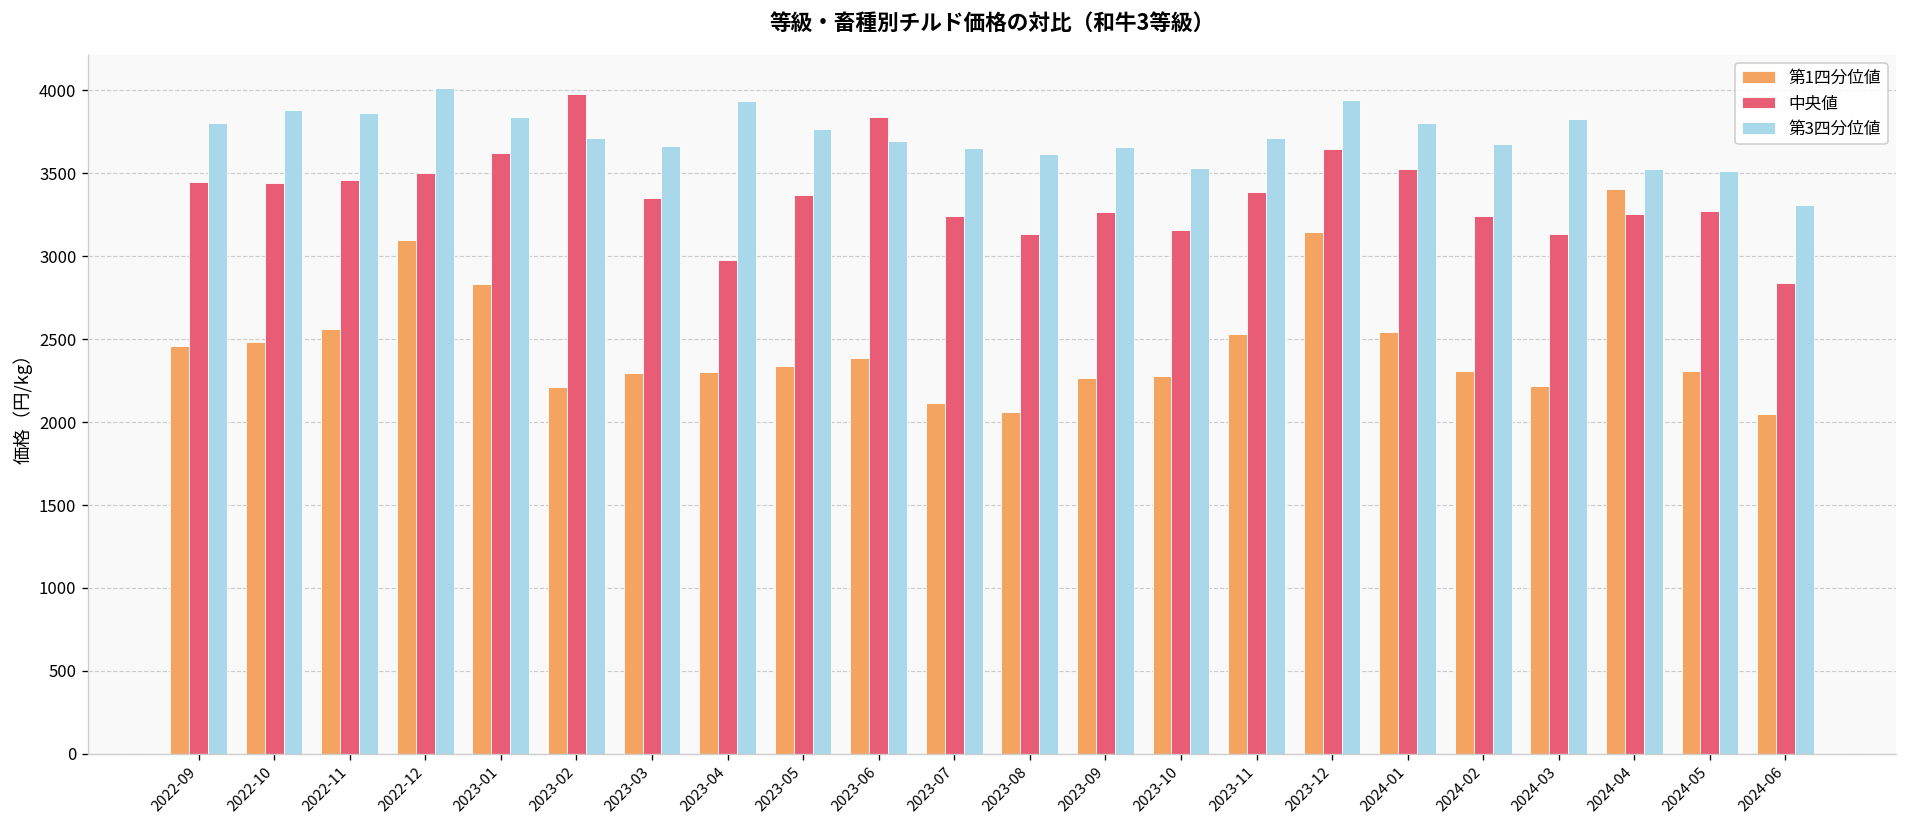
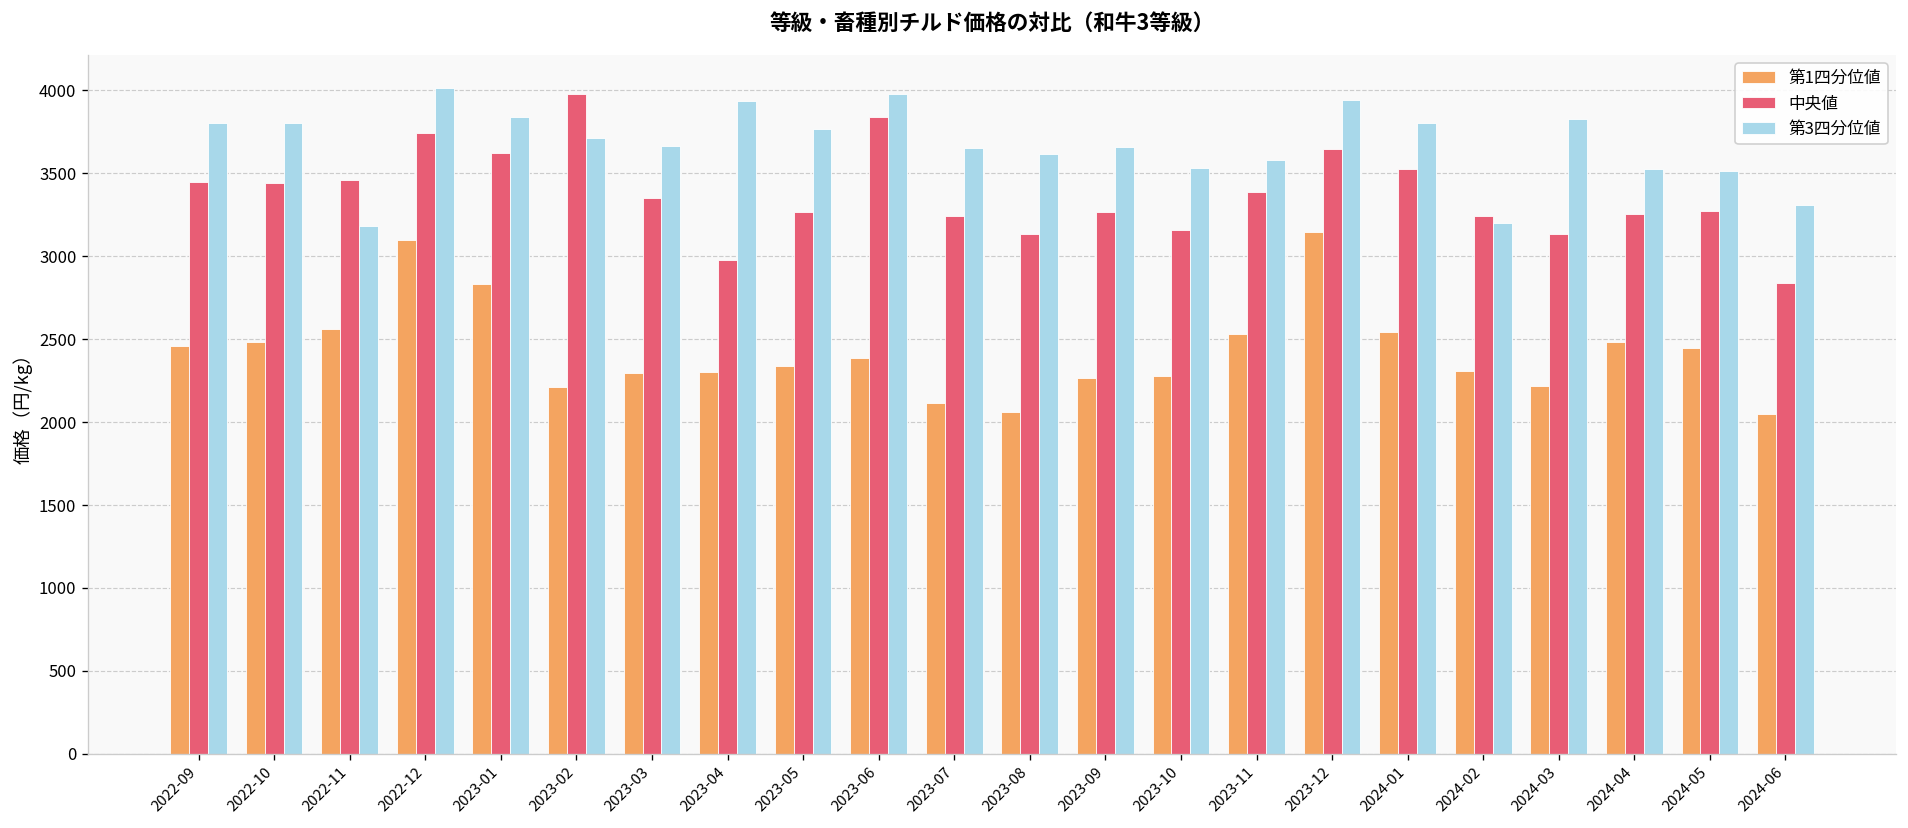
  {
    "第1四分位値": {
      "2022-09": 2460,
      "2022-10": 2480,
      "2022-11": 2560,
      "2022-12": 3090,
      "2023-01": 2830,
      "2023-02": 2210,
      "2023-03": 2300,
      "2023-04": 2300,
      "2023-05": 2340,
      "2023-06": 2390,
      "2023-07": 2110,
      "2023-08": 2060,
      "2023-09": 2270,
      "2023-10": 2280,
      "2023-11": 2530,
      "2023-12": 3150,
      "2024-01": 2540,
      "2024-02": 2310,
      "2024-03": 2220,
-     "2024-04": 3400,
-     "2024-05": 2310,
+     "2024-04": 2480,
+     "2024-05": 2440,
      "2024-06": 2050
    },
    "中央値": {
      "2022-09": 3450,
      "2022-10": 3440,
      "2022-11": 3460,
-     "2022-12": 3500,
+     "2022-12": 3740,
      "2023-01": 3620,
      "2023-02": 3980,
      "2023-03": 3350,
      "2023-04": 2980,
-     "2023-05": 3370,
+     "2023-05": 3270,
      "2023-06": 3840,
      "2023-07": 3240,
      "2023-08": 3140,
      "2023-09": 3270,
      "2023-10": 3160,
      "2023-11": 3390,
      "2023-12": 3650,
      "2024-01": 3530,
      "2024-02": 3240,
      "2024-03": 3130,
      "2024-04": 3250,
      "2024-05": 3270,
      "2024-06": 2840
    },
    "第3四分位値": {
      "2022-09": 3800,
-     "2022-10": 3880,
-     "2022-11": 3860,
+     "2022-10": 3800,
+     "2022-11": 3180,
      "2022-12": 4010,
      "2023-01": 3840,
      "2023-02": 3710,
      "2023-03": 3660,
      "2023-04": 3940,
      "2023-05": 3770,
-     "2023-06": 3690,
+     "2023-06": 3980,
      "2023-07": 3650,
      "2023-08": 3610,
      "2023-09": 3660,
      "2023-10": 3530,
-     "2023-11": 3710,
+     "2023-11": 3580,
      "2023-12": 3940,
      "2024-01": 3800,
-     "2024-02": 3680,
+     "2024-02": 3200,
      "2024-03": 3820,
      "2024-04": 3530,
      "2024-05": 3510,
      "2024-06": 3310
    }
  }
